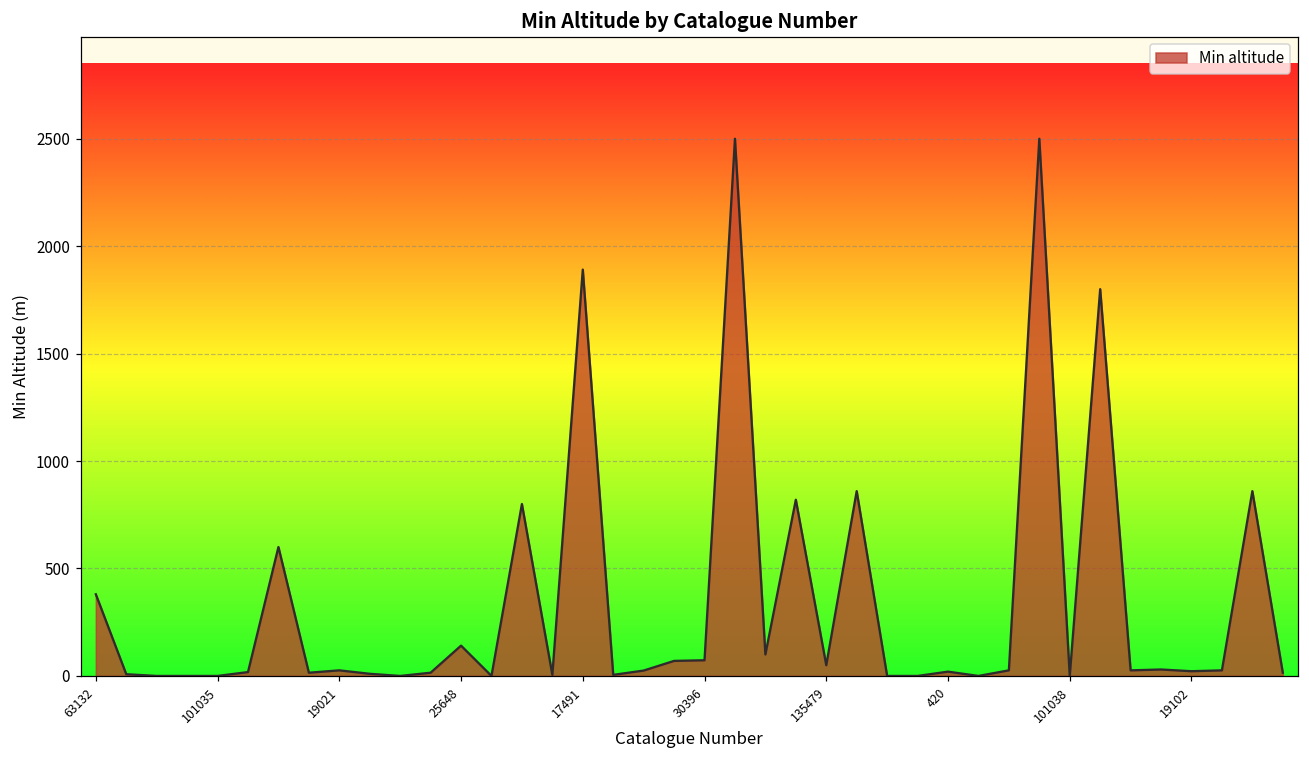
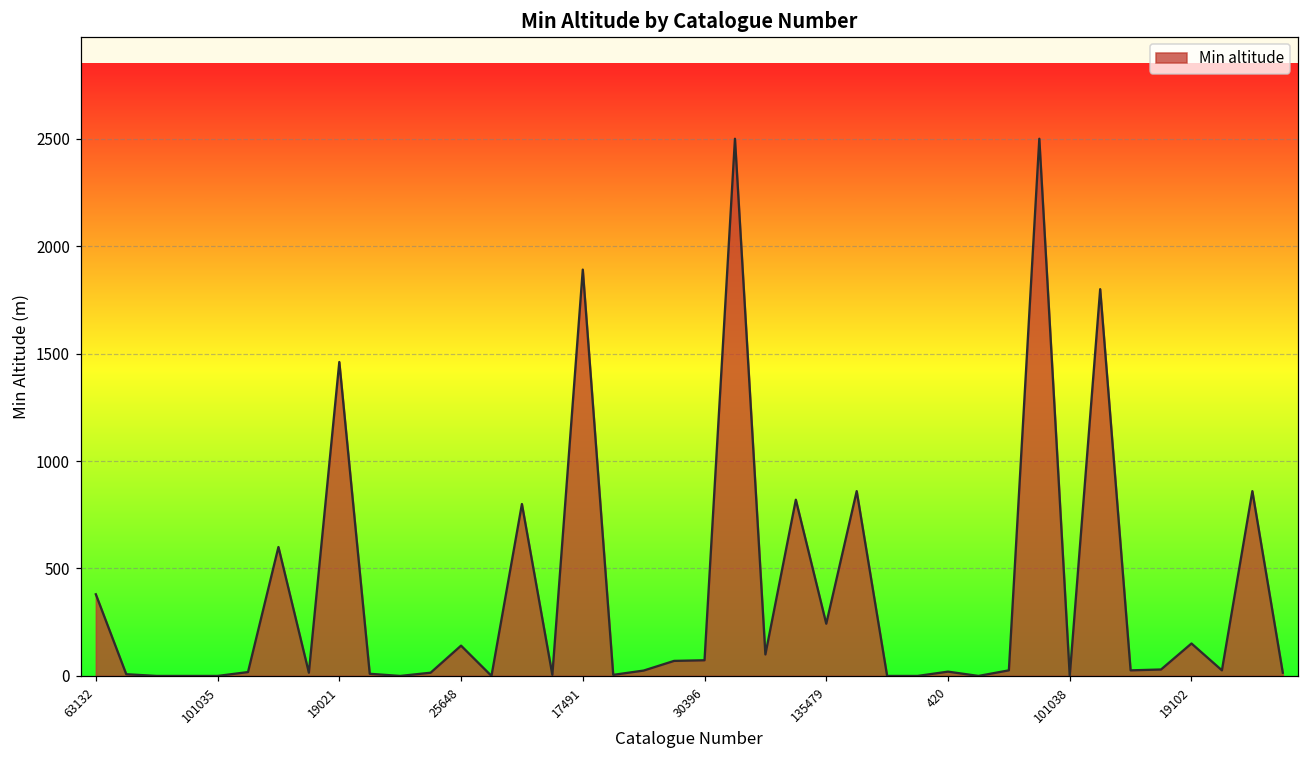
  {
    "63132": 380,
    "101035": 0,
-   "19021": 30,
+   "19021": 1460,
    "25648": 140,
    "17491": 1890,
    "30396": 70,
-   "135479": 50,
+   "135479": 240,
    "420": 20,
    "101038": 0,
-   "19102": 20
+   "19102": 150
  }
